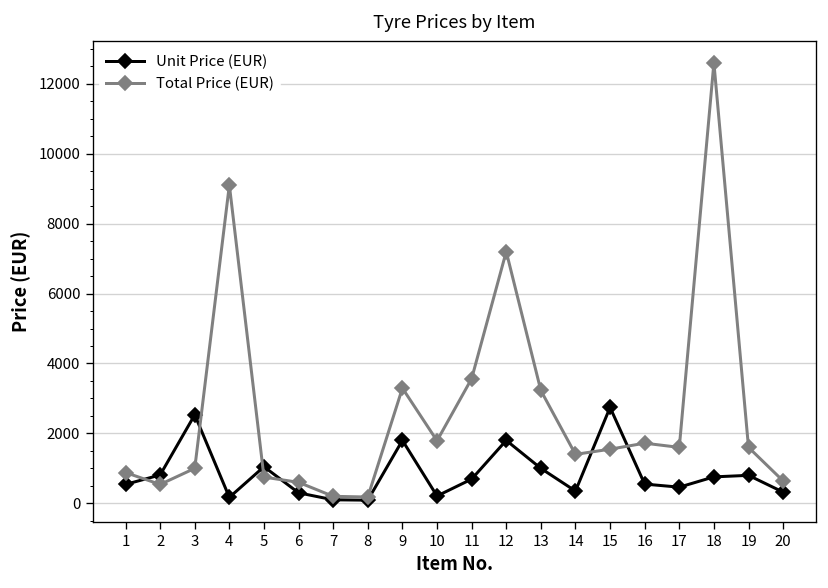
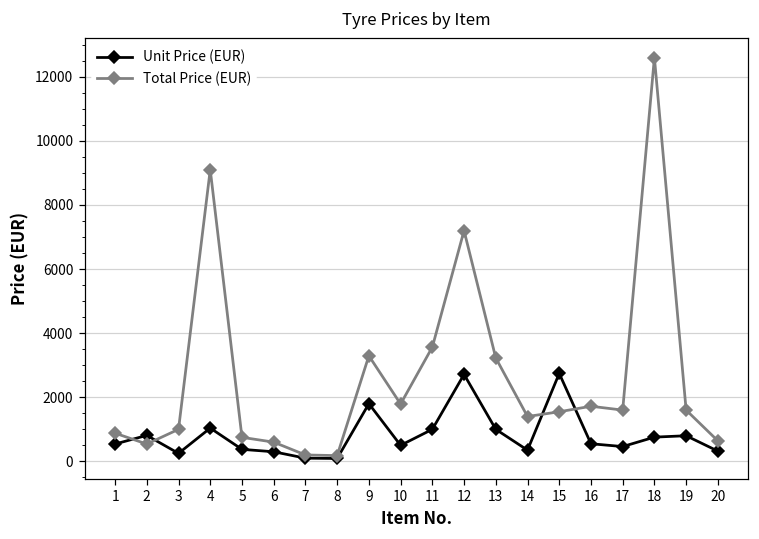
  {
    "Unit Price (EUR)": {
      "1": 500,
      "2": 800,
-     "3": 2500,
-     "4": 200,
-     "5": 1000,
+     "3": 300,
+     "4": 1000,
+     "5": 400,
      "6": 300,
      "7": 100,
      "8": 100,
      "9": 1800,
-     "10": 200,
-     "11": 700,
-     "12": 1800,
+     "10": 500,
+     "11": 1000,
+     "12": 2700,
      "13": 1000,
      "14": 400,
      "15": 2700,
      "16": 600,
      "17": 500,
      "18": 800,
      "19": 800,
      "20": 300
    },
    "Total Price (EUR)": {
      "1": 900,
      "2": 500,
      "3": 1000,
      "4": 9100,
      "5": 800,
      "6": 600,
      "7": 200,
      "8": 200,
      "9": 3300,
      "10": 1800,
      "11": 3600,
      "12": 7200,
      "13": 3200,
      "14": 1400,
      "15": 1500,
      "16": 1700,
      "17": 1600,
      "18": 12600,
      "19": 1600,
      "20": 600
    }
  }
